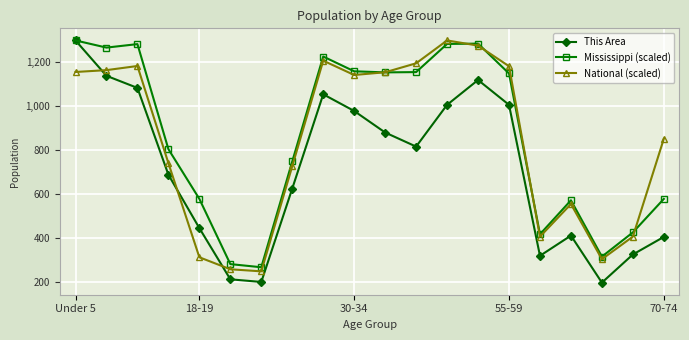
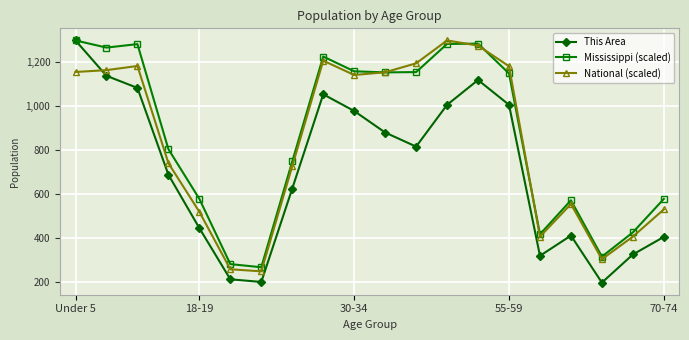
  {
    "National (scaled)": {
      "Under 5": "1,160",
-     "18-19": "310",
+     "18-19": "520",
      "30-34": "1,140",
      "55-59": "1,180",
-     "70-74": "850"
+     "70-74": "530"
    }
  }
